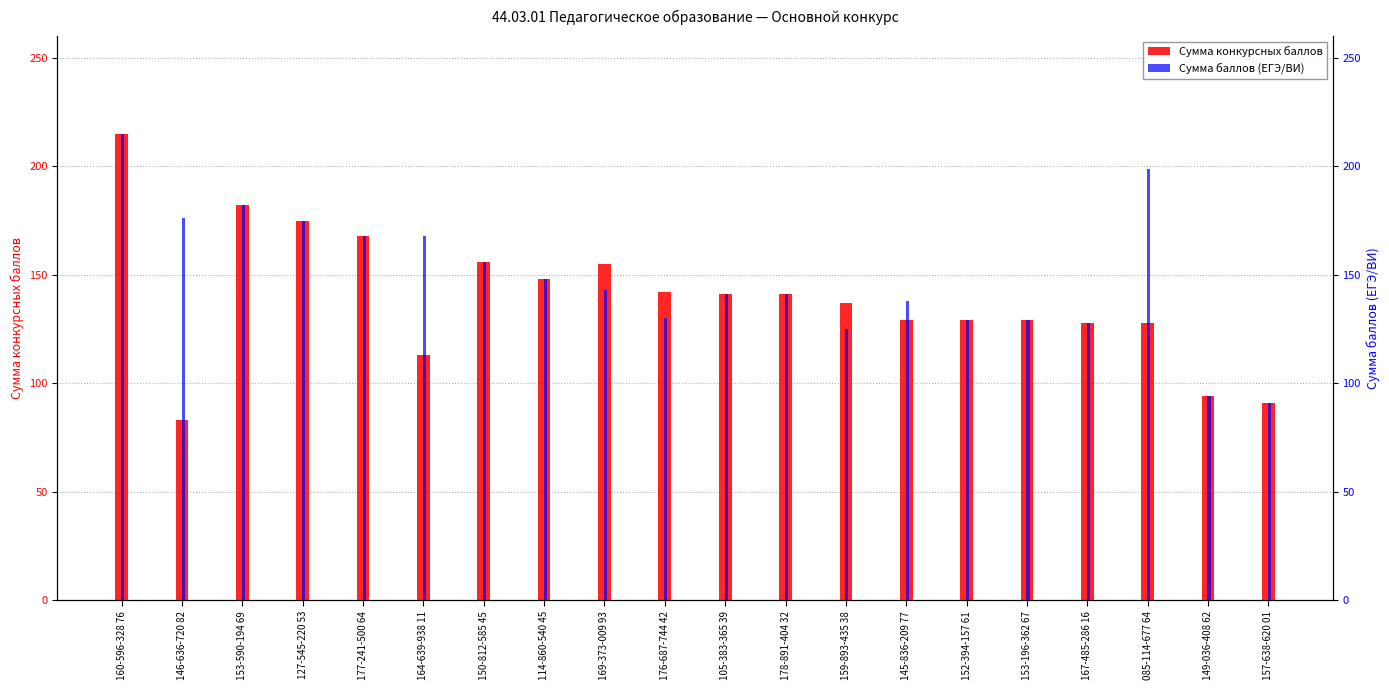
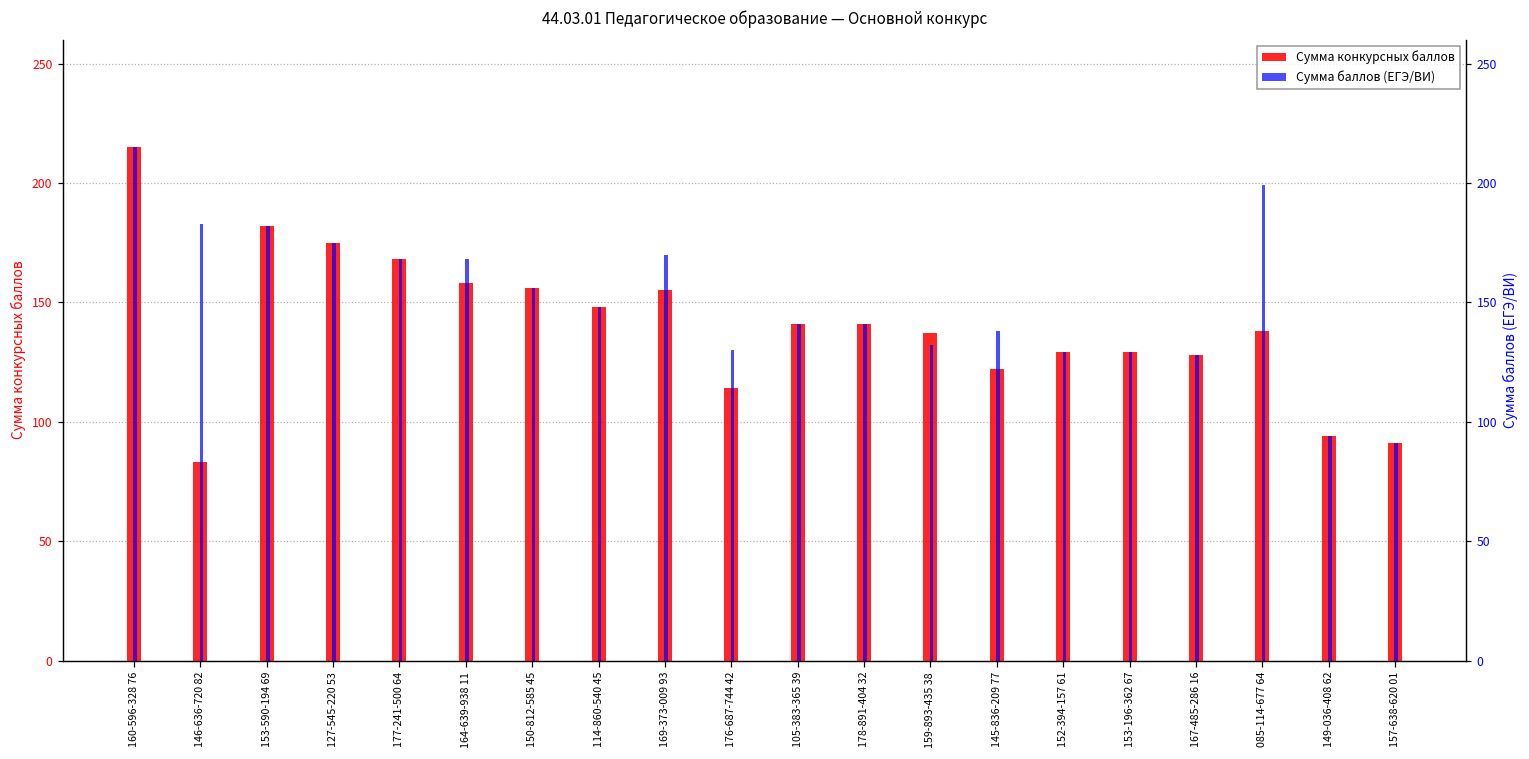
  {
    "Сумма конкурсных баллов": {
      "160-596-328 76": 215,
      "146-636-720 82": 83,
      "153-590-194 69": 182,
      "127-545-220 53": 175,
      "177-241-500 64": 168,
-     "164-639-938 11": 113,
+     "164-639-938 11": 158,
      "150-812-585 45": 156,
      "114-860-540 45": 148,
      "169-373-009 93": 155,
-     "176-687-744 42": 142,
+     "176-687-744 42": 114,
      "105-383-365 39": 141,
      "178-891-404 32": 141,
      "159-893-435 38": 137,
-     "145-836-209 77": 129,
+     "145-836-209 77": 122,
      "152-394-157 61": 129,
      "153-196-362 67": 129,
      "167-485-286 16": 128,
-     "085-114-677 64": 128,
+     "085-114-677 64": 138,
      "149-036-408 62": 94,
      "157-638-620 01": 91
    },
    "Сумма баллов (ЕГЭ/ВИ)": {
      "160-596-328 76": 215,
-     "146-636-720 82": 176,
+     "146-636-720 82": 183,
      "153-590-194 69": 182,
      "127-545-220 53": 175,
      "177-241-500 64": 168,
      "164-639-938 11": 168,
      "150-812-585 45": 156,
      "114-860-540 45": 148,
-     "169-373-009 93": 143,
+     "169-373-009 93": 170,
      "176-687-744 42": 130,
      "105-383-365 39": 141,
      "178-891-404 32": 141,
-     "159-893-435 38": 125,
+     "159-893-435 38": 132,
      "145-836-209 77": 138,
      "152-394-157 61": 129,
      "153-196-362 67": 129,
      "167-485-286 16": 128,
      "085-114-677 64": 199,
      "149-036-408 62": 94,
      "157-638-620 01": 91
    }
  }
